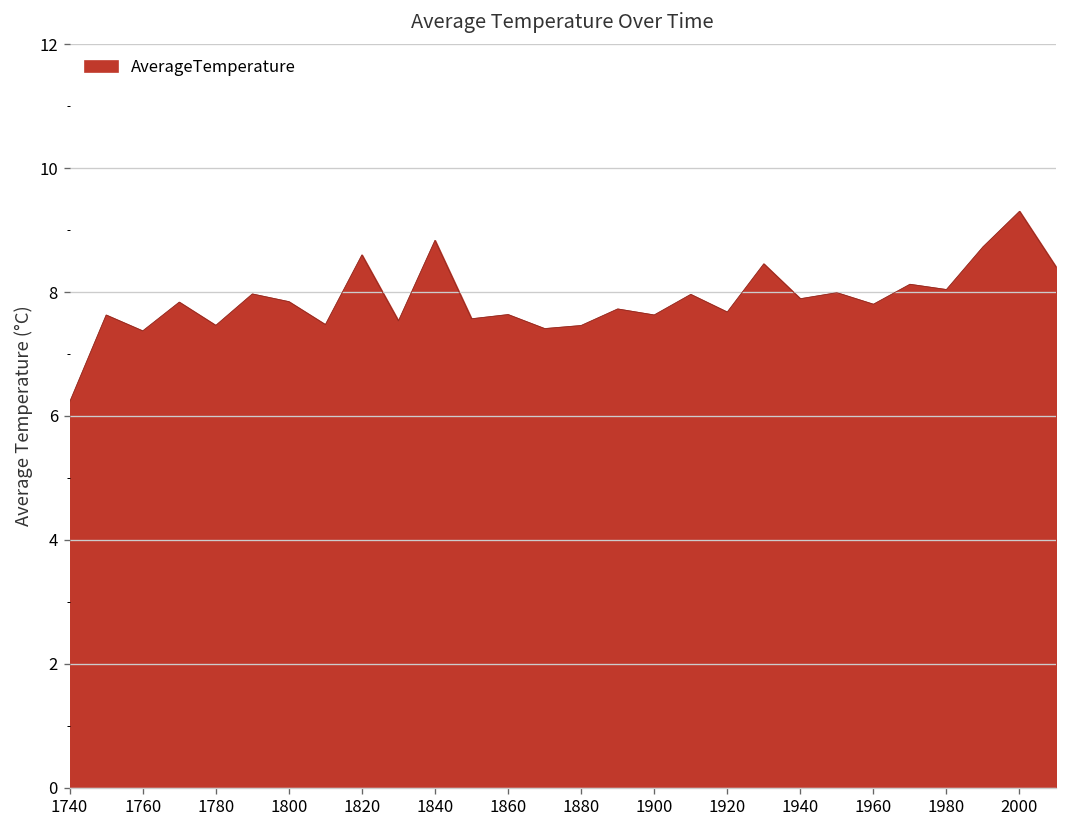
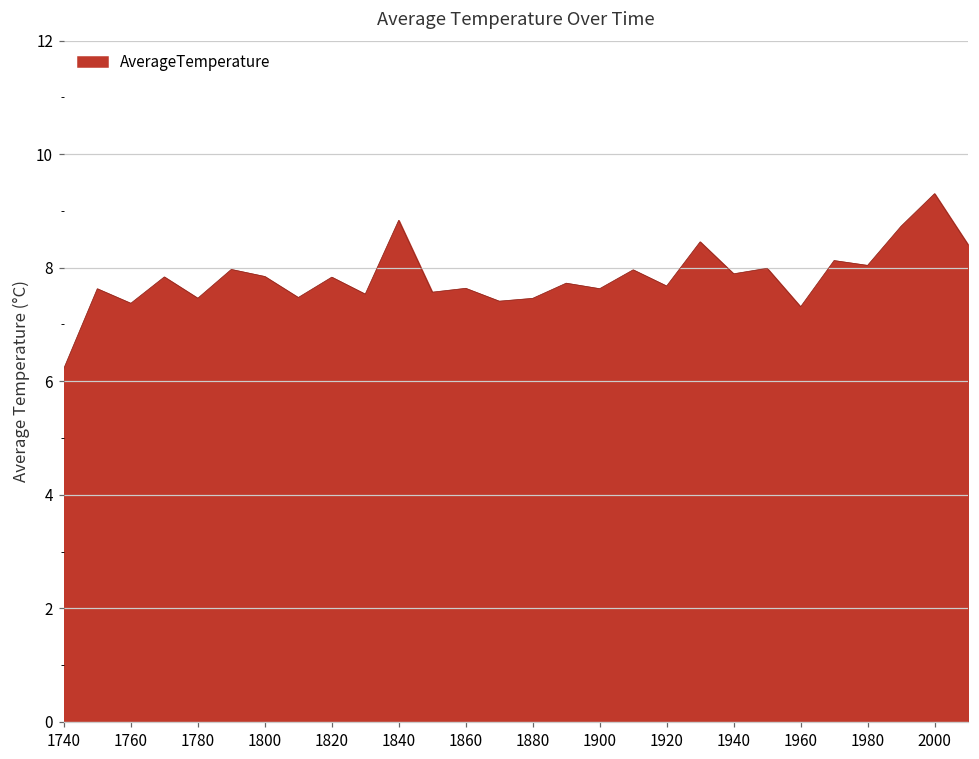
  {
    "1740": 6.2,
    "1760": 7.4,
    "1780": 7.5,
    "1800": 7.8,
-   "1820": 8.6,
+   "1820": 7.8,
    "1840": 8.8,
    "1860": 7.6,
    "1880": 7.5,
    "1900": 7.6,
    "1920": 7.7,
    "1940": 7.9,
-   "1960": 7.8,
+   "1960": 7.3,
    "1980": 8.0,
    "2000": 9.3
  }
